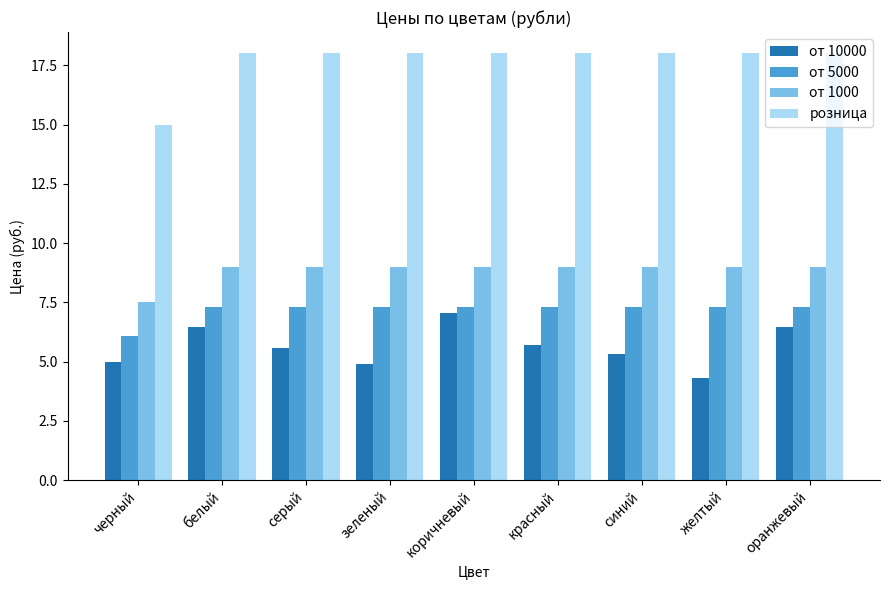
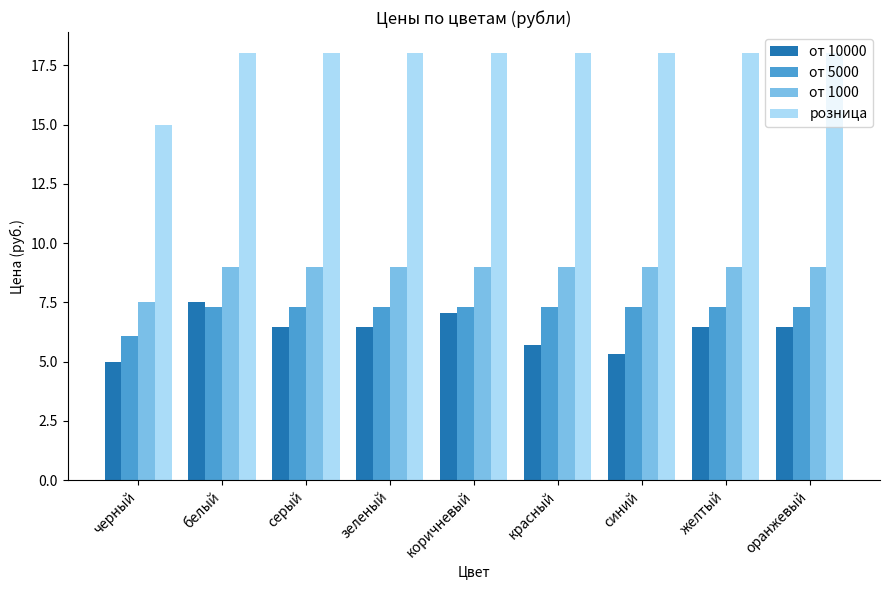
  {
    "от 10000": {
      "черный": 5.0,
-     "белый": 6.5,
-     "серый": 5.6,
-     "зеленый": 4.9,
+     "белый": 7.5,
+     "серый": 6.5,
+     "зеленый": 6.5,
      "коричневый": 7.1,
      "красный": 5.7,
      "синий": 5.3,
-     "желтый": 4.3,
+     "желтый": 6.5,
      "оранжевый": 6.5
    },
    "от 5000": {
      "черный": 6.1,
      "белый": 7.3,
      "серый": 7.3,
      "зеленый": 7.3,
      "коричневый": 7.3,
      "красный": 7.3,
      "синий": 7.3,
      "желтый": 7.3,
      "оранжевый": 7.3
    }
  }
